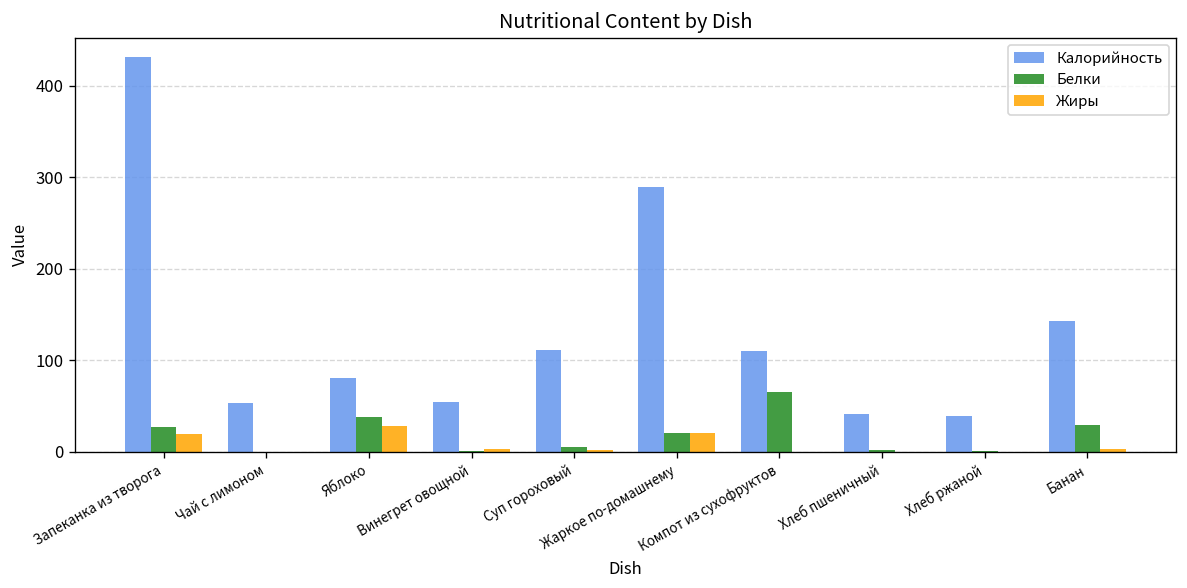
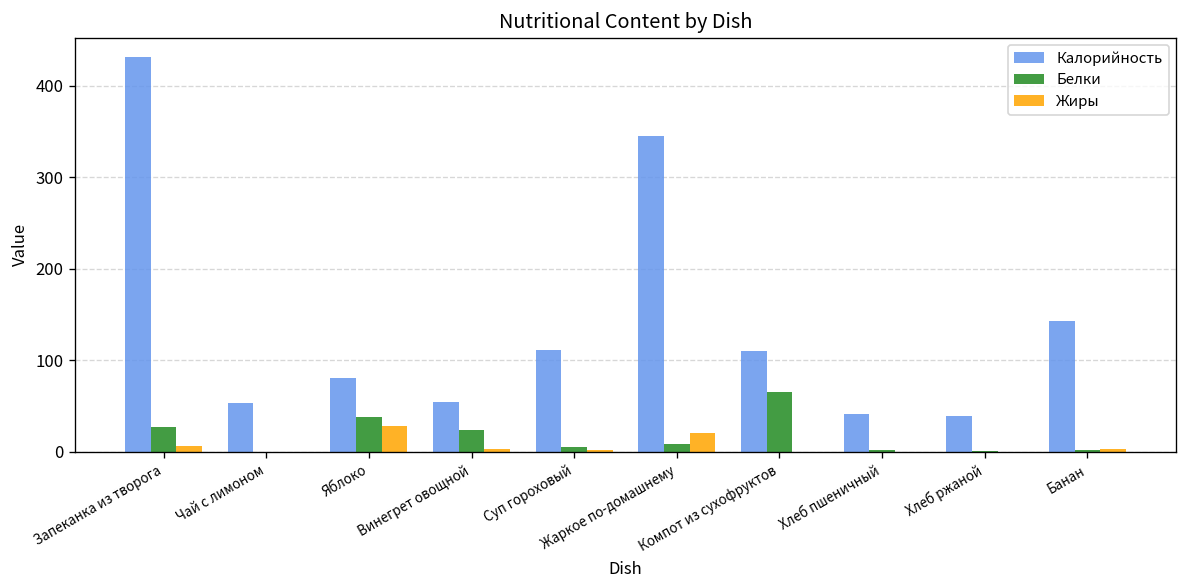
  {
    "Калорийность": {
      "Запеканка из творога": 430,
      "Чай с лимоном": 50,
      "Яблоко": 80,
      "Винегрет овощной": 50,
      "Суп гороховый": 110,
-     "Жаркое по-домашнему": 290,
+     "Жаркое по-домашнему": 340,
      "Компот из сухофруктов": 110,
      "Хлеб пшеничный": 40,
      "Хлеб ржаной": 40,
      "Банан": 140
    },
    "Белки": {
      "Запеканка из творога": 30,
      "Яблоко": 40,
-     "Винегрет овощной": 0,
+     "Винегрет овощной": 20,
      "Суп гороховый": 10,
-     "Жаркое по-домашнему": 20,
+     "Жаркое по-домашнему": 10,
      "Компот из сухофруктов": 70,
-     "Банан": 30
+     "Банан": 0
    },
    "Жиры": {
-     "Запеканка из творога": 20,
+     "Запеканка из творога": 10,
      "Чай с лимоном": 0,
      "Яблоко": 30,
      "Винегрет овощной": 0,
      "Жаркое по-домашнему": 20
    }
  }
